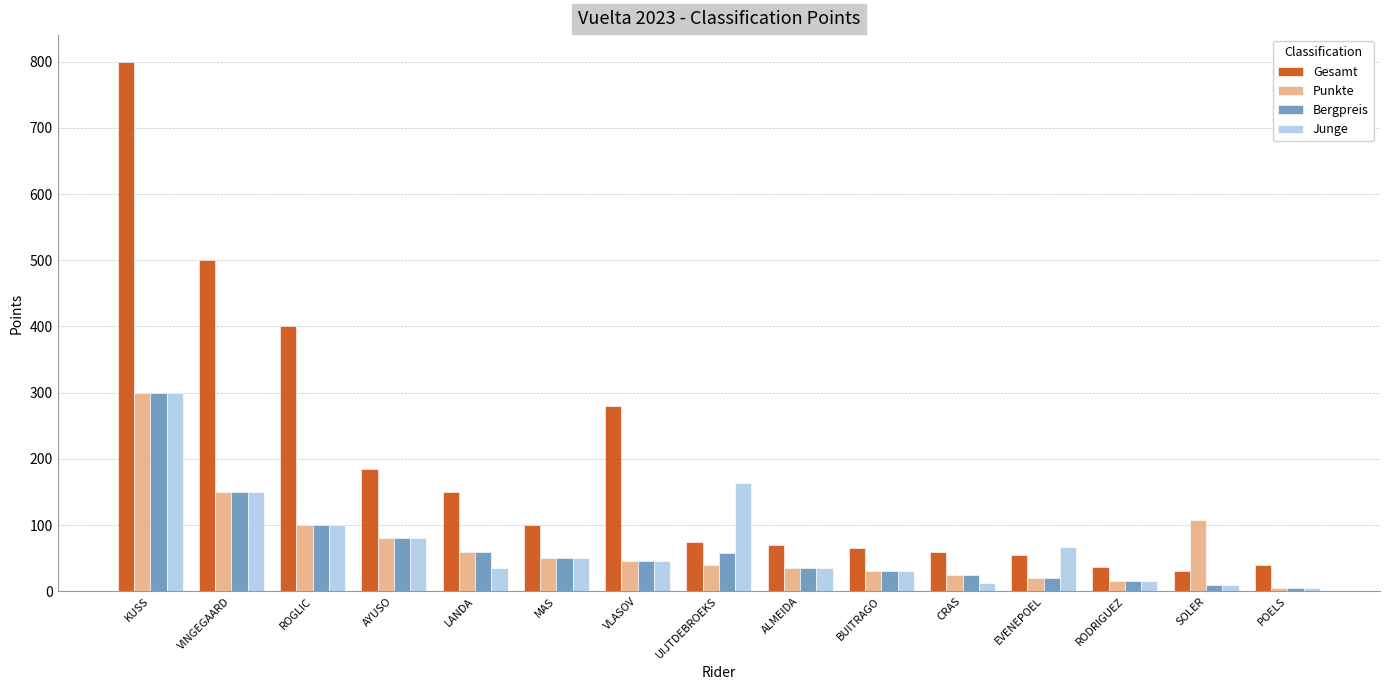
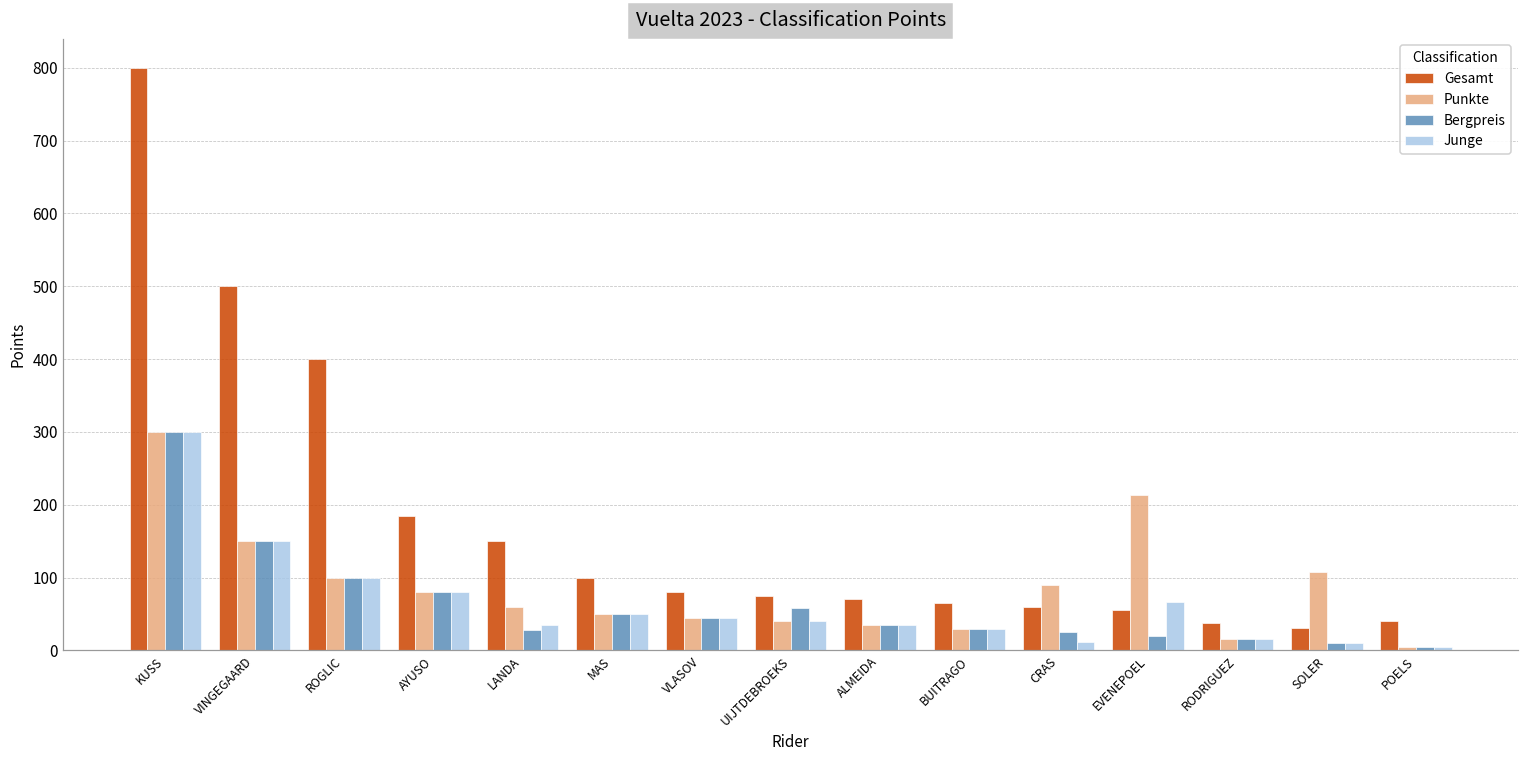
  {
    "Gesamt": {
      "KUSS": 800,
      "VINGEGAARD": 500,
      "ROGLIC": 400,
      "AYUSO": 190,
      "LANDA": 150,
      "MAS": 100,
-     "VLASOV": 280,
+     "VLASOV": 80,
      "UIJTDEBROEKS": 80,
      "ALMEIDA": 70,
      "BUITRAGO": 70,
      "CRAS": 60,
      "EVENEPOEL": 60,
      "RODRIGUEZ": 40,
      "SOLER": 30,
      "POELS": 40
    },
    "Punkte": {
      "KUSS": 300,
      "VINGEGAARD": 150,
      "ROGLIC": 100,
      "AYUSO": 80,
      "LANDA": 60,
      "MAS": 50,
      "VLASOV": 50,
      "UIJTDEBROEKS": 40,
      "ALMEIDA": 40,
      "BUITRAGO": 30,
-     "CRAS": 30,
-     "EVENEPOEL": 20,
+     "CRAS": 90,
+     "EVENEPOEL": 210,
      "RODRIGUEZ": 20,
      "SOLER": 110,
      "POELS": 10
    },
    "Bergpreis": {
      "KUSS": 300,
      "VINGEGAARD": 150,
      "ROGLIC": 100,
      "AYUSO": 80,
-     "LANDA": 60,
+     "LANDA": 30,
      "MAS": 50,
      "VLASOV": 50,
      "UIJTDEBROEKS": 60,
      "ALMEIDA": 40,
      "BUITRAGO": 30,
      "CRAS": 30,
      "EVENEPOEL": 20,
      "RODRIGUEZ": 20,
      "SOLER": 10,
      "POELS": 10
    },
    "Junge": {
      "KUSS": 300,
      "VINGEGAARD": 150,
      "ROGLIC": 100,
      "AYUSO": 80,
      "LANDA": 40,
      "MAS": 50,
      "VLASOV": 50,
-     "UIJTDEBROEKS": 160,
+     "UIJTDEBROEKS": 40,
      "ALMEIDA": 40,
      "BUITRAGO": 30,
      "CRAS": 10,
      "EVENEPOEL": 70,
      "RODRIGUEZ": 20,
      "SOLER": 10,
      "POELS": 10
    }
  }
